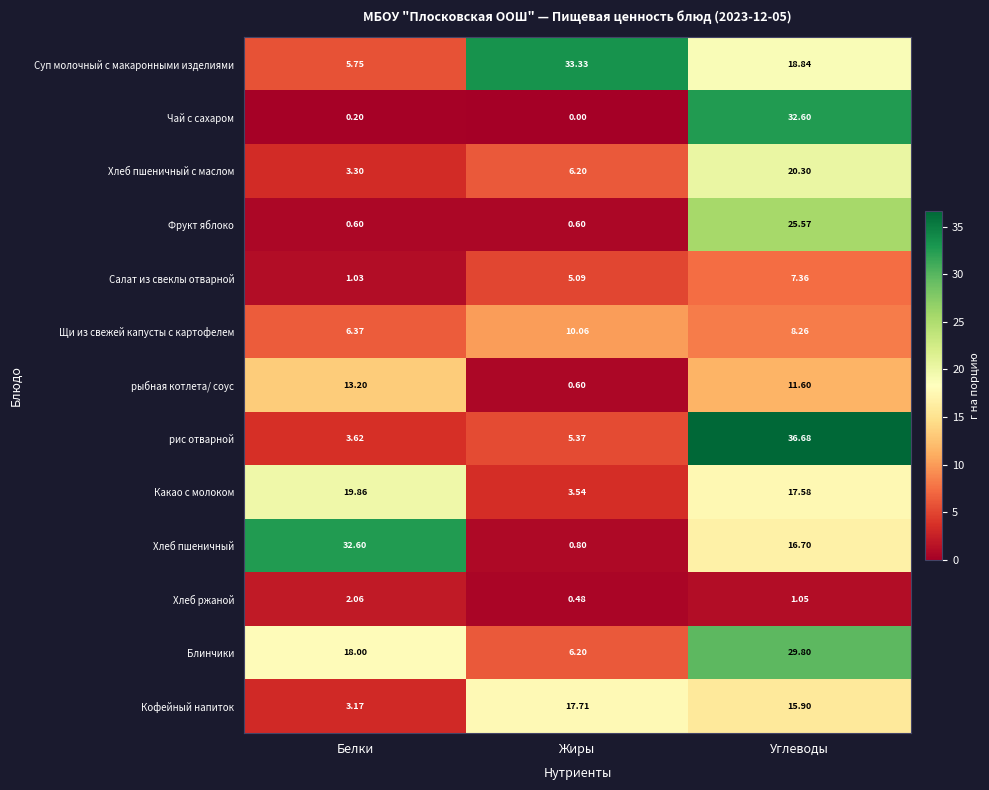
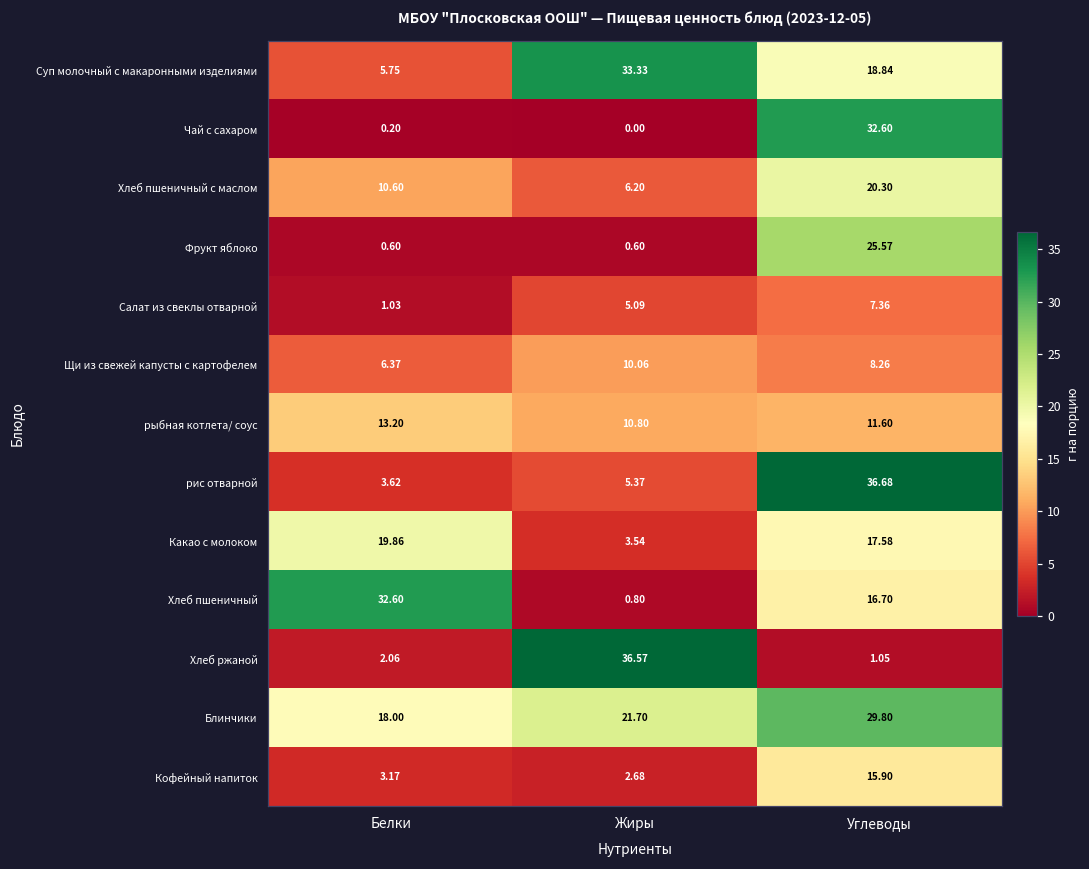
  {
    "Суп молочный с макаронными изделиями": {
      "Белки": 5.75,
      "Жиры": 33.33,
      "Углеводы": 18.84
    },
    "Чай с сахаром": {
      "Белки": 0.20,
      "Жиры": 0.00,
      "Углеводы": 32.60
    },
    "Хлеб пшеничный с маслом": {
-     "Белки": 3.30,
+     "Белки": 10.60,
      "Жиры": 6.20,
      "Углеводы": 20.30
    },
    "Фрукт яблоко": {
      "Белки": 0.60,
      "Жиры": 0.60,
      "Углеводы": 25.57
    },
    "Салат из свеклы отварной": {
      "Белки": 1.03,
      "Жиры": 5.09,
      "Углеводы": 7.36
    },
    "Щи из свежей капусты с картофелем": {
      "Белки": 6.37,
      "Жиры": 10.06,
      "Углеводы": 8.26
    },
    "рыбная котлета/ соус": {
      "Белки": 13.20,
-     "Жиры": 0.60,
+     "Жиры": 10.80,
      "Углеводы": 11.60
    },
    "рис отварной": {
      "Белки": 3.62,
      "Жиры": 5.37,
      "Углеводы": 36.68
    },
    "Какао с молоком": {
      "Белки": 19.86,
      "Жиры": 3.54,
      "Углеводы": 17.58
    },
    "Хлеб пшеничный": {
      "Белки": 32.60,
      "Жиры": 0.80,
      "Углеводы": 16.70
    },
    "Хлеб ржаной": {
      "Белки": 2.06,
-     "Жиры": 0.48,
+     "Жиры": 36.57,
      "Углеводы": 1.05
    },
    "Блинчики": {
      "Белки": 18.00,
-     "Жиры": 6.20,
+     "Жиры": 21.70,
      "Углеводы": 29.80
    },
    "Кофейный напиток": {
      "Белки": 3.17,
-     "Жиры": 17.71,
+     "Жиры": 2.68,
      "Углеводы": 15.90
    }
  }
